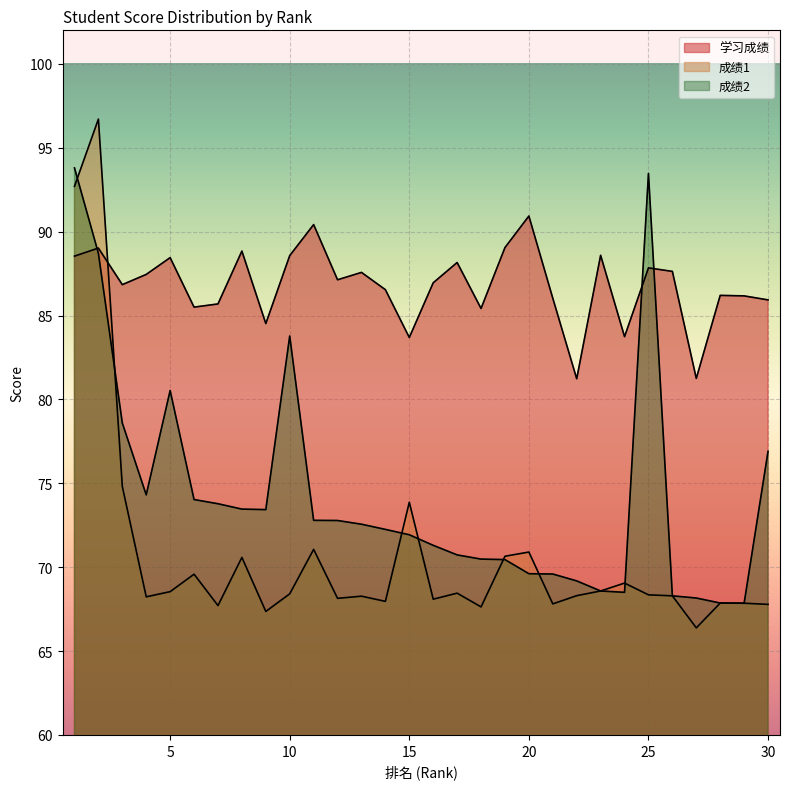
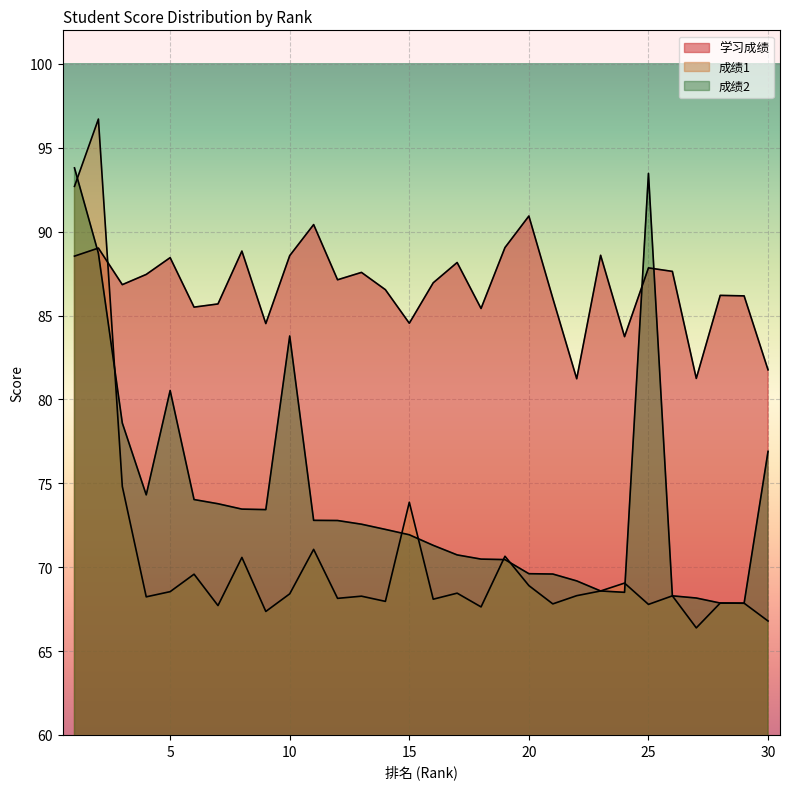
  {
    "学习成绩": {
      "5": 88.5,
      "10": 88.6,
-     "15": 83.7,
+     "15": 84.5,
      "20": 90.9,
      "25": 87.8,
-     "30": 85.9
+     "30": 81.8
    },
    "成绩1": {
      "5": 68.5,
      "10": 68.4,
      "15": 73.9,
-     "20": 70.9,
-     "25": 68.4,
-     "30": 67.8
+     "20": 68.9,
+     "25": 67.8,
+     "30": 66.8
    },
    "成绩2": {
      "5": 80.5,
      "10": 83.8,
      "15": 71.9,
      "20": 69.6,
      "25": 93.5,
      "30": 76.9
    }
  }
